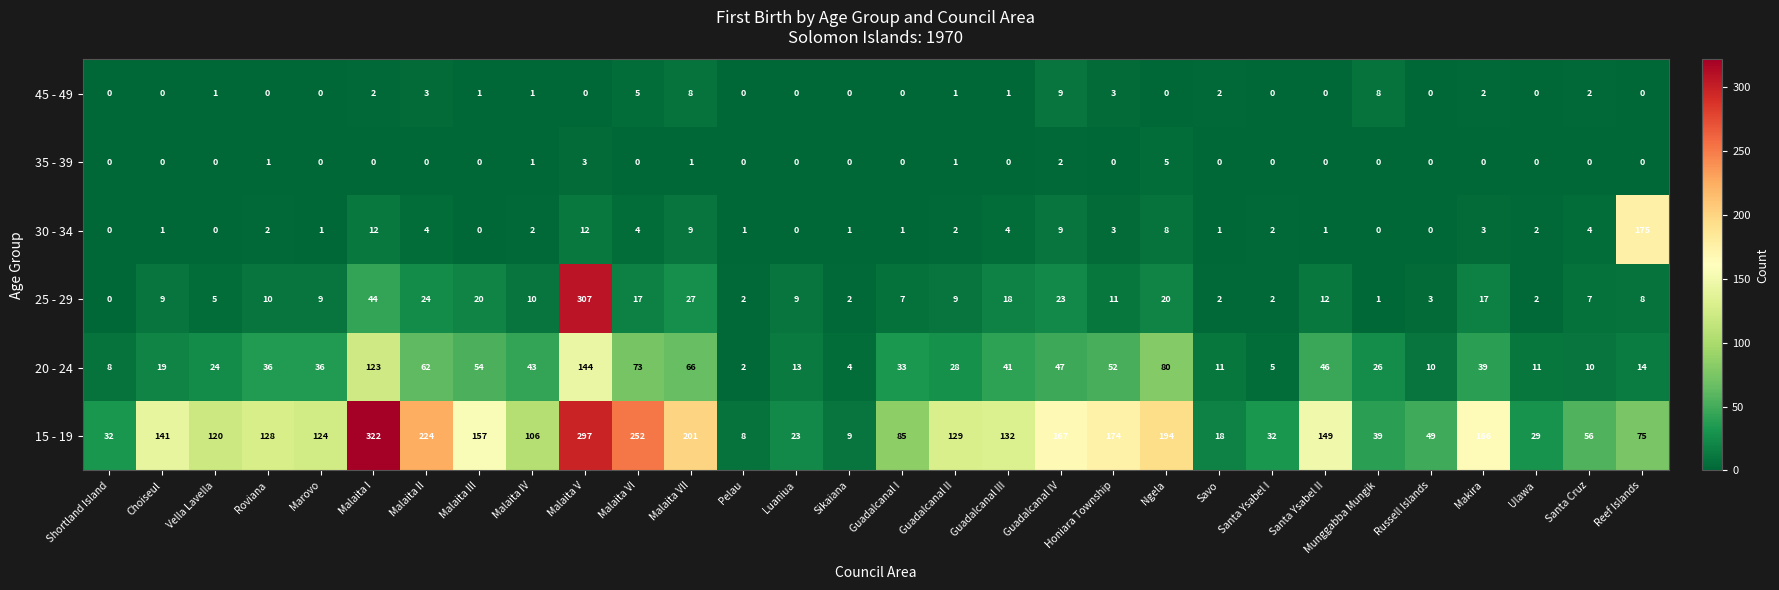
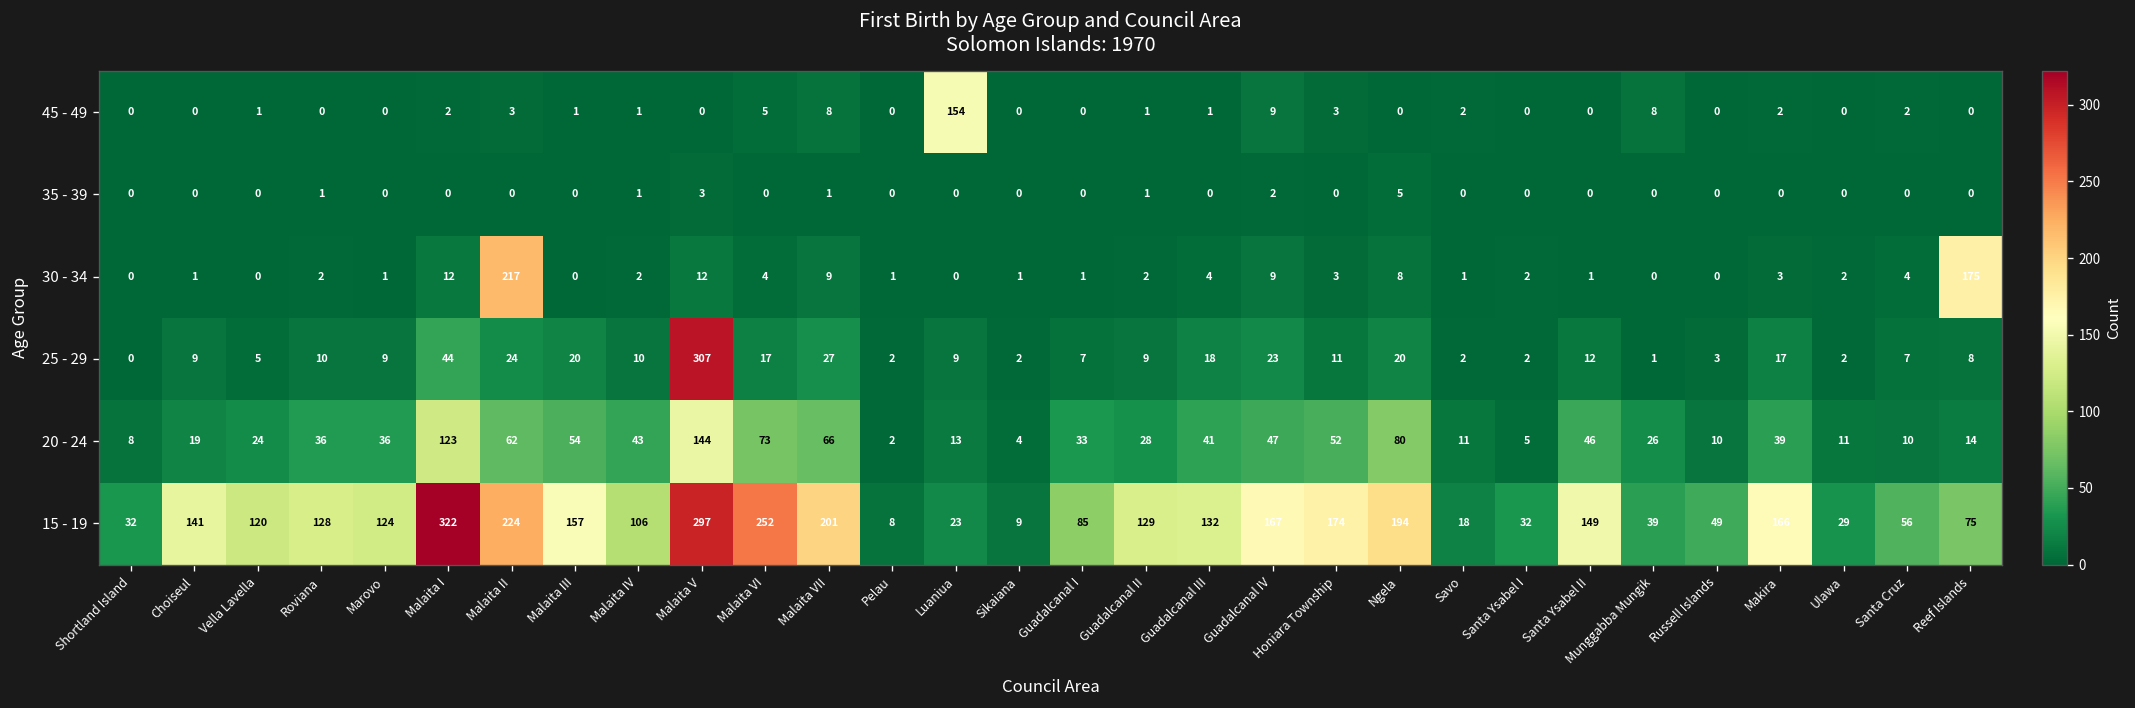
  {
    "45 - 49": {
      "Shortland Island": 0,
      "Choiseul": 0,
      "Vella Lavella": 1,
      "Roviana": 0,
      "Marovo": 0,
      "Malaita I": 2,
      "Malaita II": 3,
      "Malaita III": 1,
      "Malaita IV": 1,
      "Malaita V": 0,
      "Malaita VI": 5,
      "Malaita VII": 8,
      "Pelau": 0,
-     "Luaniua": 0,
+     "Luaniua": 154,
      "Sikaiana": 0,
      "Guadalcanal I": 0,
      "Guadalcanal II": 1,
      "Guadalcanal III": 1,
      "Guadalcanal IV": 9,
      "Honiara Township": 3,
      "Ngela": 0,
      "Savo": 2,
      "Santa Ysabel I": 0,
      "Santa Ysabel II": 0,
      "Munggabba Mungik": 8,
      "Russell Islands": 0,
      "Makira": 2,
      "Ulawa": 0,
      "Santa Cruz": 2,
      "Reef Islands": 0
    },
    "35 - 39": {
      "Shortland Island": 0,
      "Choiseul": 0,
      "Vella Lavella": 0,
      "Roviana": 1,
      "Marovo": 0,
      "Malaita I": 0,
      "Malaita II": 0,
      "Malaita III": 0,
      "Malaita IV": 1,
      "Malaita V": 3,
      "Malaita VI": 0,
      "Malaita VII": 1,
      "Pelau": 0,
      "Luaniua": 0,
      "Sikaiana": 0,
      "Guadalcanal I": 0,
      "Guadalcanal II": 1,
      "Guadalcanal III": 0,
      "Guadalcanal IV": 2,
      "Honiara Township": 0,
      "Ngela": 5,
      "Savo": 0,
      "Santa Ysabel I": 0,
      "Santa Ysabel II": 0,
      "Munggabba Mungik": 0,
      "Russell Islands": 0,
      "Makira": 0,
      "Ulawa": 0,
      "Santa Cruz": 0,
      "Reef Islands": 0
    },
    "30 - 34": {
      "Shortland Island": 0,
      "Choiseul": 1,
      "Vella Lavella": 0,
      "Roviana": 2,
      "Marovo": 1,
      "Malaita I": 12,
-     "Malaita II": 4,
+     "Malaita II": 217,
      "Malaita III": 0,
      "Malaita IV": 2,
      "Malaita V": 12,
      "Malaita VI": 4,
      "Malaita VII": 9,
      "Pelau": 1,
      "Luaniua": 0,
      "Sikaiana": 1,
      "Guadalcanal I": 1,
      "Guadalcanal II": 2,
      "Guadalcanal III": 4,
      "Guadalcanal IV": 9,
      "Honiara Township": 3,
      "Ngela": 8,
      "Savo": 1,
      "Santa Ysabel I": 2,
      "Santa Ysabel II": 1,
      "Munggabba Mungik": 0,
      "Russell Islands": 0,
      "Makira": 3,
      "Ulawa": 2,
      "Santa Cruz": 4,
      "Reef Islands": 175
    },
    "25 - 29": {
      "Shortland Island": 0,
      "Choiseul": 9,
      "Vella Lavella": 5,
      "Roviana": 10,
      "Marovo": 9,
      "Malaita I": 44,
      "Malaita II": 24,
      "Malaita III": 20,
      "Malaita IV": 10,
      "Malaita V": 307,
      "Malaita VI": 17,
      "Malaita VII": 27,
      "Pelau": 2,
      "Luaniua": 9,
      "Sikaiana": 2,
      "Guadalcanal I": 7,
      "Guadalcanal II": 9,
      "Guadalcanal III": 18,
      "Guadalcanal IV": 23,
      "Honiara Township": 11,
      "Ngela": 20,
      "Savo": 2,
      "Santa Ysabel I": 2,
      "Santa Ysabel II": 12,
      "Munggabba Mungik": 1,
      "Russell Islands": 3,
      "Makira": 17,
      "Ulawa": 2,
      "Santa Cruz": 7,
      "Reef Islands": 8
    },
    "20 - 24": {
      "Shortland Island": 8,
      "Choiseul": 19,
      "Vella Lavella": 24,
      "Roviana": 36,
      "Marovo": 36,
      "Malaita I": 123,
      "Malaita II": 62,
      "Malaita III": 54,
      "Malaita IV": 43,
      "Malaita V": 144,
      "Malaita VI": 73,
      "Malaita VII": 66,
      "Pelau": 2,
      "Luaniua": 13,
      "Sikaiana": 4,
      "Guadalcanal I": 33,
      "Guadalcanal II": 28,
      "Guadalcanal III": 41,
      "Guadalcanal IV": 47,
      "Honiara Township": 52,
      "Ngela": 80,
      "Savo": 11,
      "Santa Ysabel I": 5,
      "Santa Ysabel II": 46,
      "Munggabba Mungik": 26,
      "Russell Islands": 10,
      "Makira": 39,
      "Ulawa": 11,
      "Santa Cruz": 10,
      "Reef Islands": 14
    },
    "15 - 19": {
      "Shortland Island": 32,
      "Choiseul": 141,
      "Vella Lavella": 120,
      "Roviana": 128,
      "Marovo": 124,
      "Malaita I": 322,
      "Malaita II": 224,
      "Malaita III": 157,
      "Malaita IV": 106,
      "Malaita V": 297,
      "Malaita VI": 252,
      "Malaita VII": 201,
      "Pelau": 8,
      "Luaniua": 23,
      "Sikaiana": 9,
      "Guadalcanal I": 85,
      "Guadalcanal II": 129,
      "Guadalcanal III": 132,
      "Guadalcanal IV": 167,
      "Honiara Township": 174,
      "Ngela": 194,
      "Savo": 18,
      "Santa Ysabel I": 32,
      "Santa Ysabel II": 149,
      "Munggabba Mungik": 39,
      "Russell Islands": 49,
      "Makira": 166,
      "Ulawa": 29,
      "Santa Cruz": 56,
      "Reef Islands": 75
    }
  }
